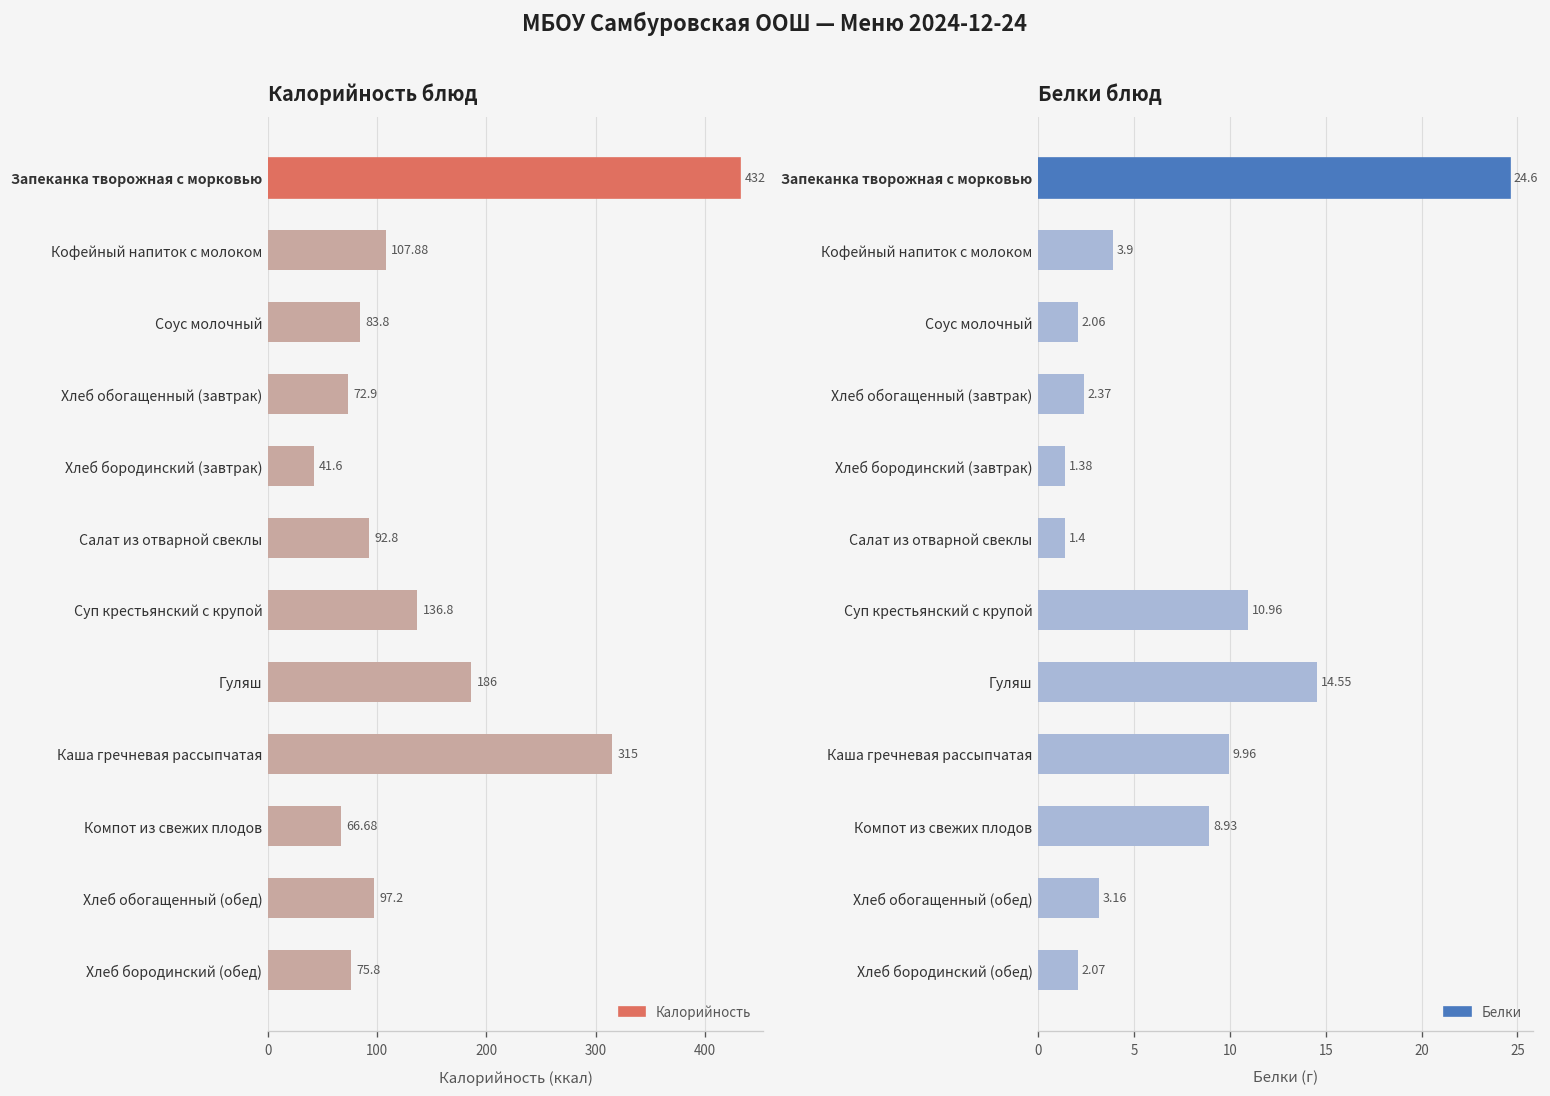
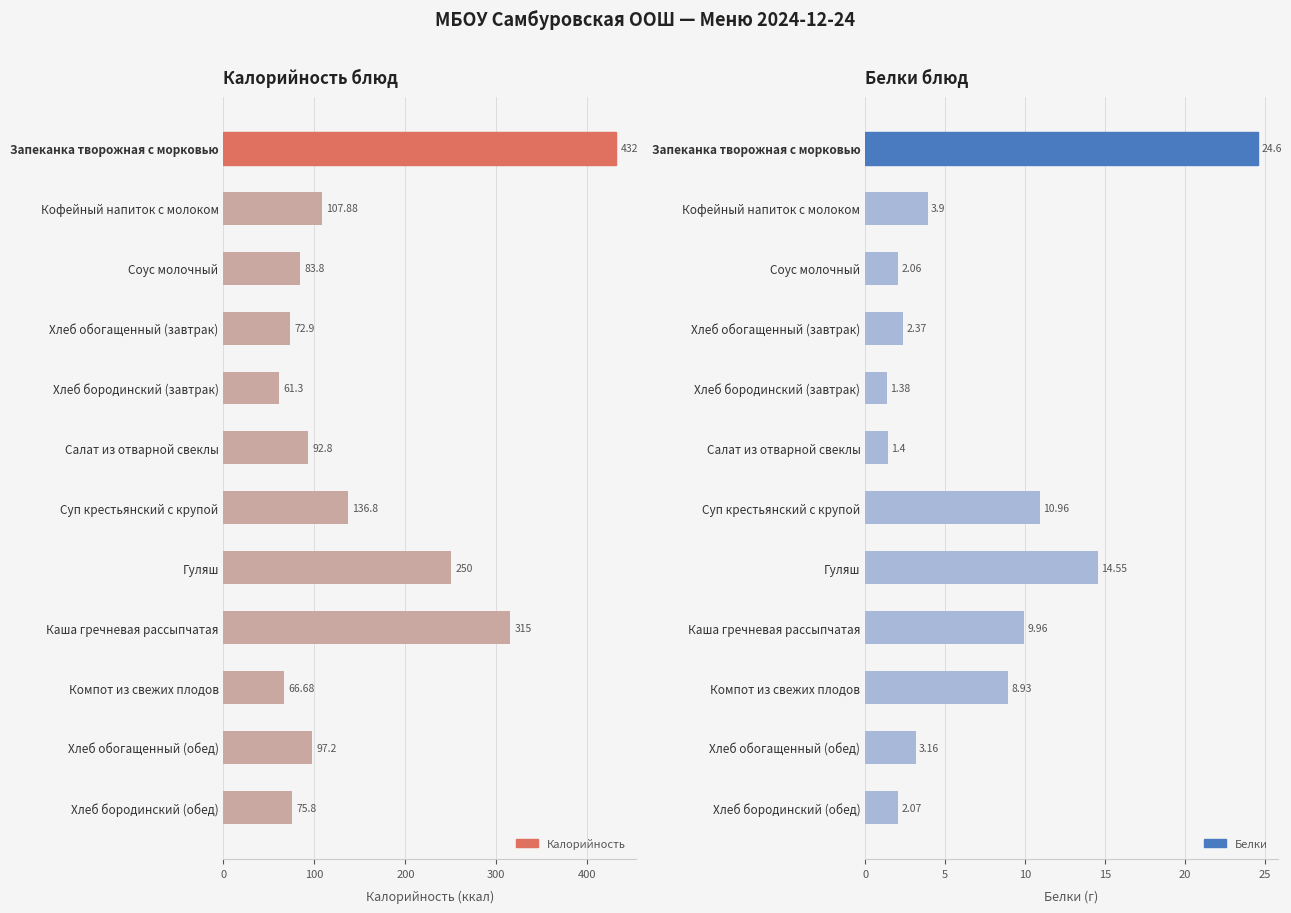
  {
    "Калорийность блюд": {
      "Запеканка творожная с морковью": 432,
      "Кофейный напиток с молоком": 107.88,
      "Соус молочный": 83.8,
      "Хлеб обогащенный (завтрак)": 72.9,
-     "Хлеб бородинский (завтрак)": 41.6,
+     "Хлеб бородинский (завтрак)": 61.3,
      "Салат из отварной свеклы": 92.8,
      "Суп крестьянский с крупой": 136.8,
-     "Гуляш": 186,
+     "Гуляш": 250,
      "Каша гречневая рассыпчатая": 315,
      "Компот из свежих плодов": 66.68,
      "Хлеб обогащенный (обед)": 97.2,
      "Хлеб бородинский (обед)": 75.8
    },
    "Белки блюд": {
      "Запеканка творожная с морковью": 24.6,
      "Кофейный напиток с молоком": 3.9,
      "Соус молочный": 2.06,
      "Хлеб обогащенный (завтрак)": 2.37,
      "Хлеб бородинский (завтрак)": 1.38,
      "Салат из отварной свеклы": 1.4,
      "Суп крестьянский с крупой": 10.96,
      "Гуляш": 14.55,
      "Каша гречневая рассыпчатая": 9.96,
      "Компот из свежих плодов": 8.93,
      "Хлеб обогащенный (обед)": 3.16,
      "Хлеб бородинский (обед)": 2.07
    }
  }
